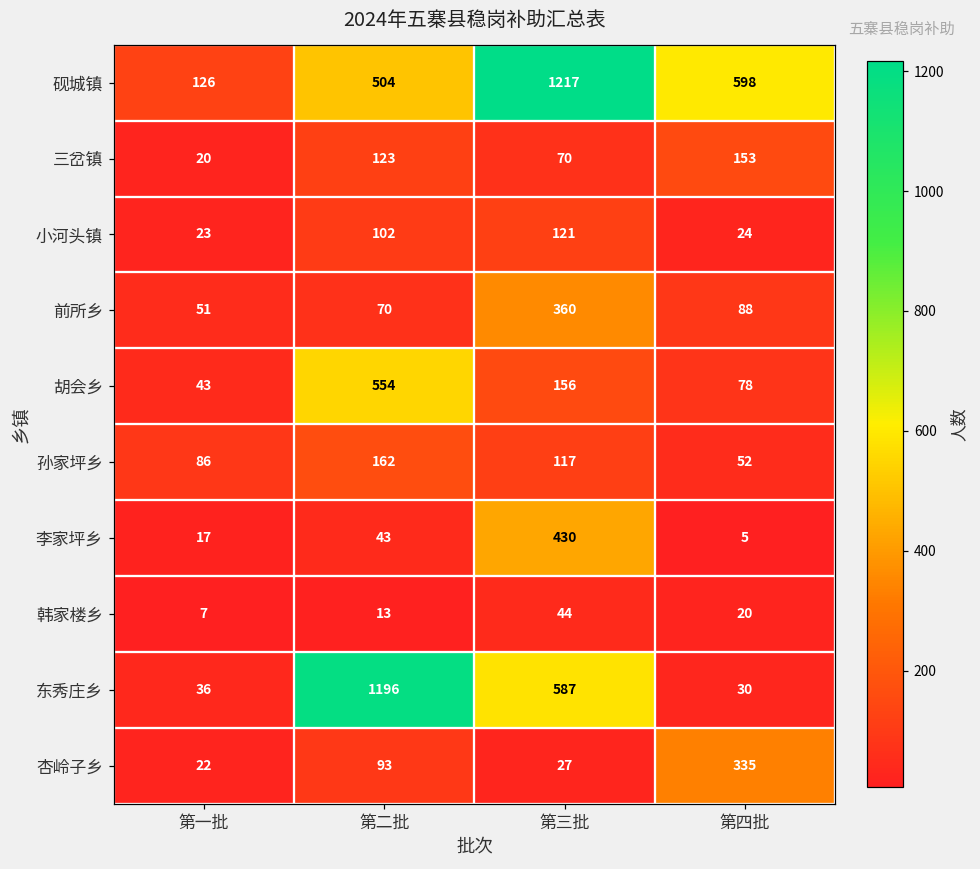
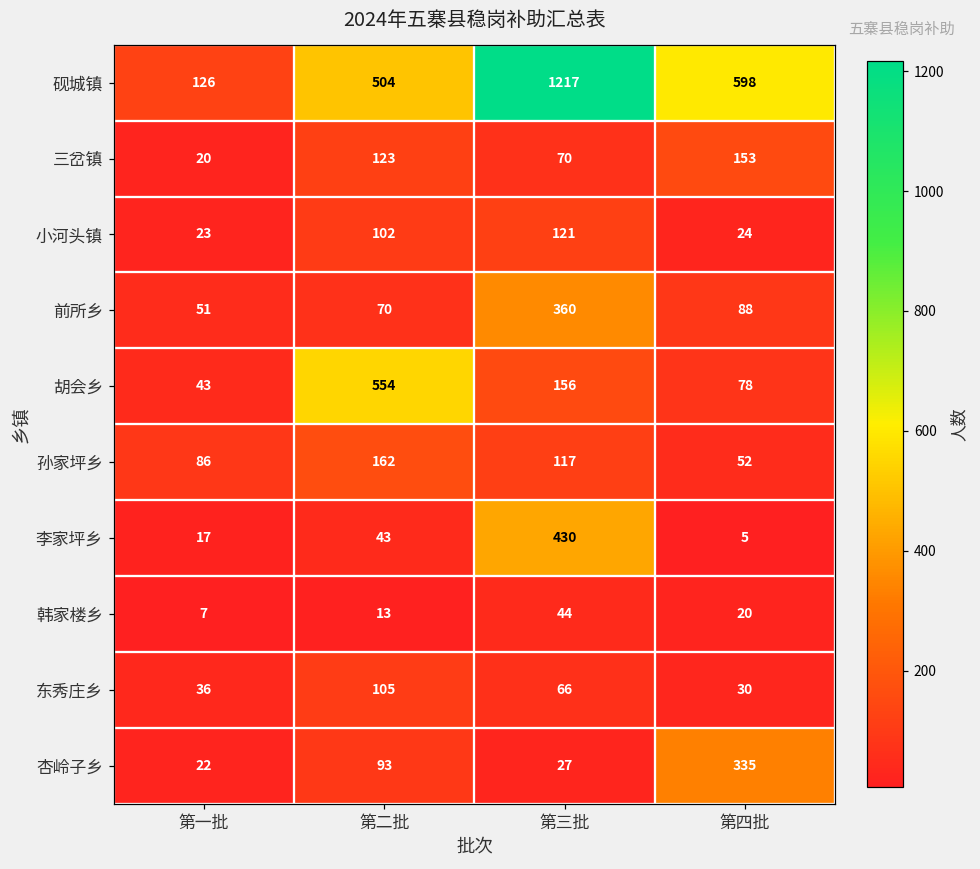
  {
    "砚城镇": {
      "第一批": 126,
      "第二批": 504,
      "第三批": 1217,
      "第四批": 598
    },
    "三岔镇": {
      "第一批": 20,
      "第二批": 123,
      "第三批": 70,
      "第四批": 153
    },
    "小河头镇": {
      "第一批": 23,
      "第二批": 102,
      "第三批": 121,
      "第四批": 24
    },
    "前所乡": {
      "第一批": 51,
      "第二批": 70,
      "第三批": 360,
      "第四批": 88
    },
    "胡会乡": {
      "第一批": 43,
      "第二批": 554,
      "第三批": 156,
      "第四批": 78
    },
    "孙家坪乡": {
      "第一批": 86,
      "第二批": 162,
      "第三批": 117,
      "第四批": 52
    },
    "李家坪乡": {
      "第一批": 17,
      "第二批": 43,
      "第三批": 430,
      "第四批": 5
    },
    "韩家楼乡": {
      "第一批": 7,
      "第二批": 13,
      "第三批": 44,
      "第四批": 20
    },
    "东秀庄乡": {
      "第一批": 36,
-     "第二批": 1196,
-     "第三批": 587,
+     "第二批": 105,
+     "第三批": 66,
      "第四批": 30
    },
    "杏岭子乡": {
      "第一批": 22,
      "第二批": 93,
      "第三批": 27,
      "第四批": 335
    }
  }
